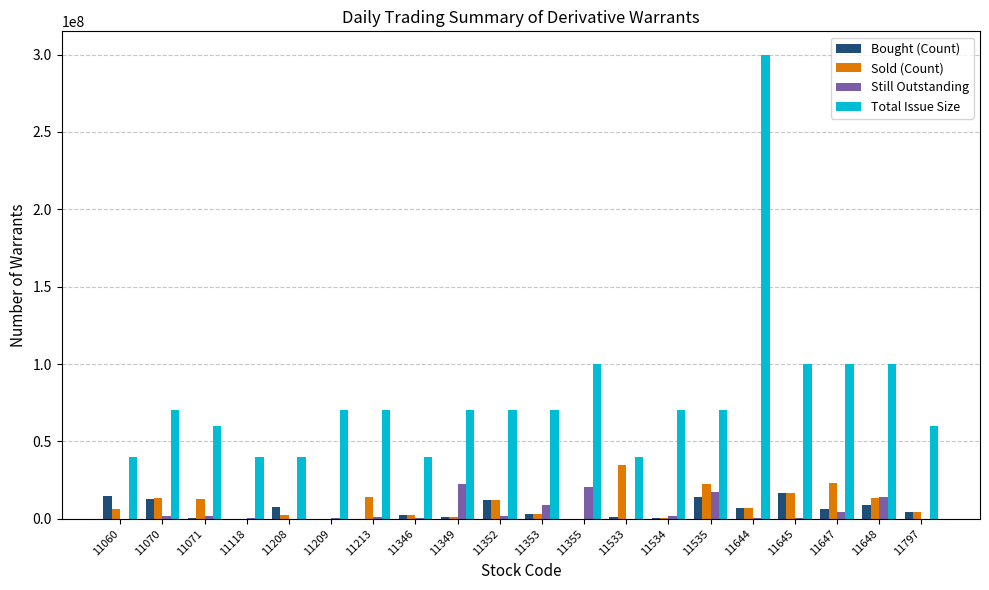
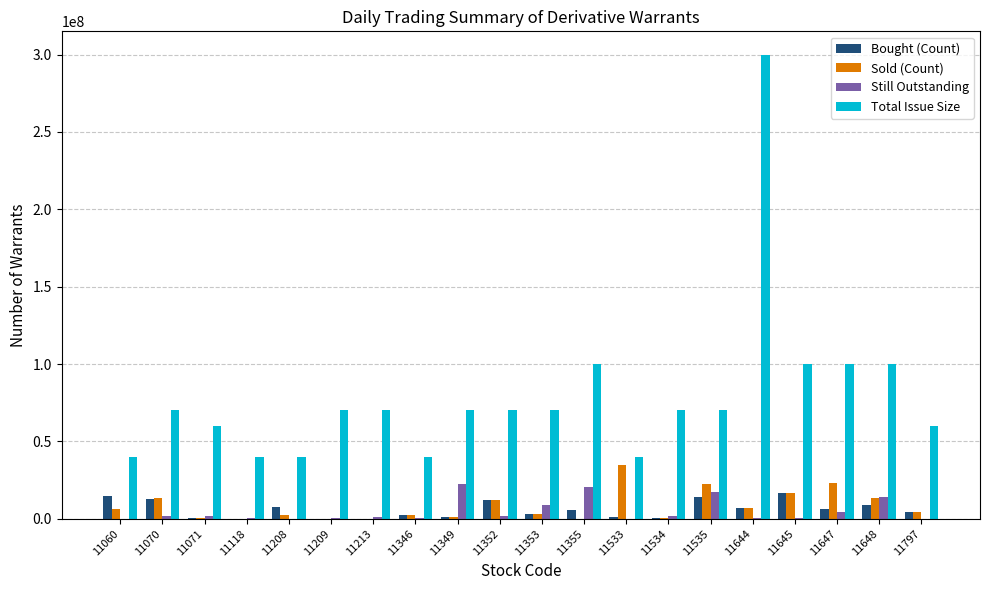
  {
    "Bought (Count)": {
      "11060": 15000000,
      "11070": 13000000,
      "11118": 0,
      "11208": 8000000,
      "11346": 2000000,
      "11352": 12000000,
      "11353": 3000000,
-     "11355": 0,
+     "11355": 6000000,
      "11535": 14000000,
      "11644": 7000000,
      "11645": 17000000,
      "11647": 6000000,
      "11648": 9000000,
      "11797": 4000000
    },
    "Sold (Count)": {
      "11060": 6000000,
      "11070": 13000000,
-     "11071": 13000000,
+     "11071": 1000000,
      "11118": 0,
      "11208": 3000000,
-     "11213": 14000000,
+     "11213": 0,
      "11346": 2000000,
      "11352": 12000000,
      "11353": 3000000,
      "11355": 0,
      "11533": 35000000,
      "11535": 23000000,
      "11644": 7000000,
      "11645": 17000000,
      "11647": 23000000,
      "11648": 13000000,
      "11797": 4000000
    },
    "Still Outstanding": {
      "11070": 2000000,
      "11349": 23000000,
      "11352": 2000000,
      "11353": 9000000,
      "11355": 20000000,
      "11534": 2000000,
      "11535": 17000000,
      "11647": 4000000,
      "11648": 14000000
    },
    "Total Issue Size": {
      "11060": 40000000,
      "11070": 70000000,
      "11071": 60000000,
      "11118": 40000000,
      "11208": 40000000,
      "11209": 70000000,
      "11213": 70000000,
      "11346": 40000000,
      "11349": 70000000,
      "11352": 70000000,
      "11353": 70000000,
      "11355": 100000000,
      "11533": 40000000,
      "11534": 70000000,
      "11535": 70000000,
      "11644": 300000000,
      "11645": 100000000,
      "11647": 100000000,
      "11648": 100000000,
      "11797": 60000000
    }
  }
